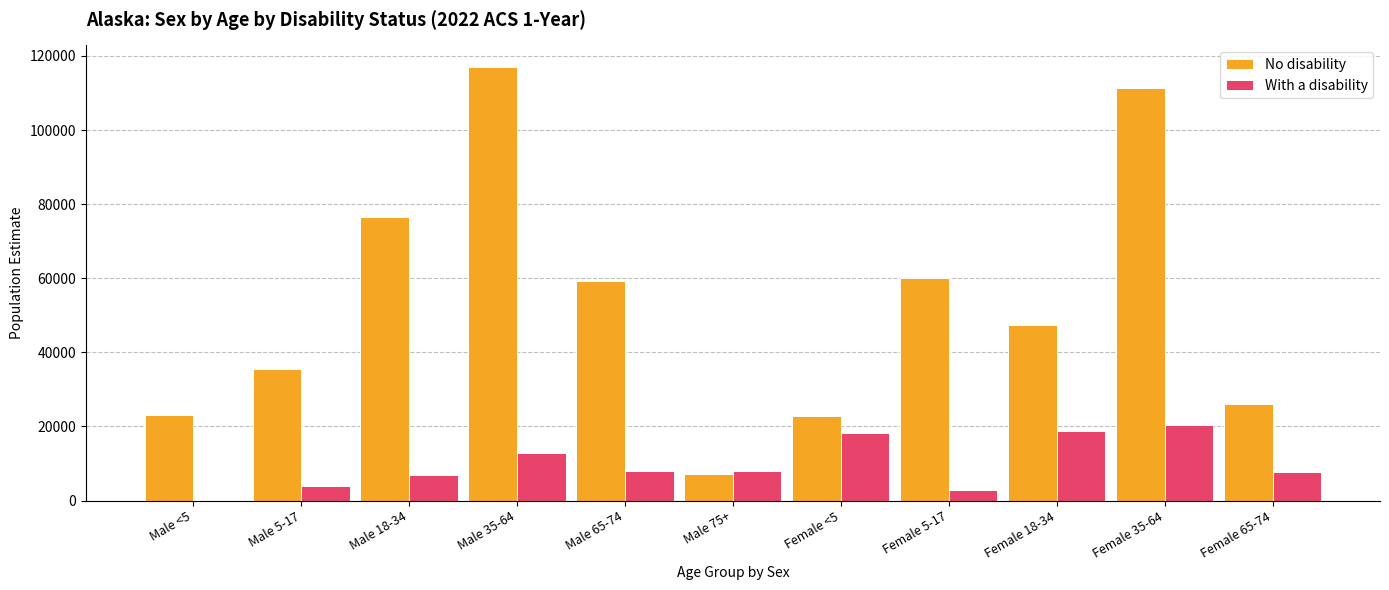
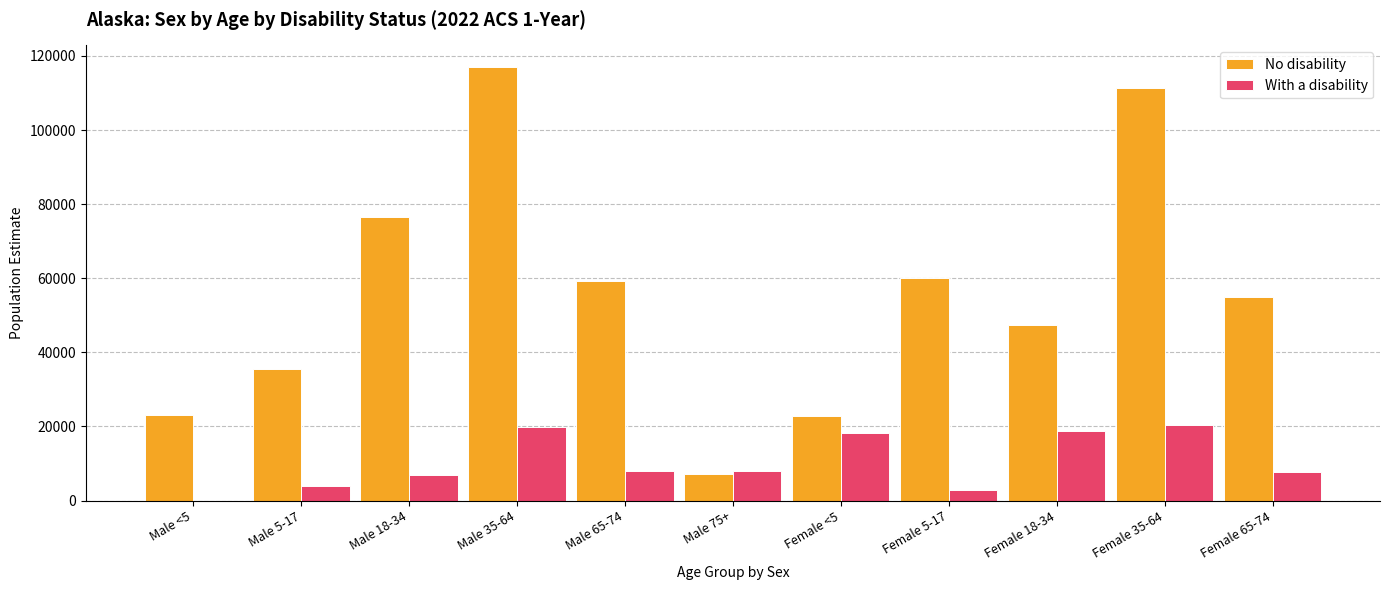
  {
    "No disability": {
      "Male <5": 23000,
      "Male 5-17": 36000,
      "Male 18-34": 76000,
      "Male 35-64": 117000,
      "Male 65-74": 59000,
      "Male 75+": 7000,
      "Female <5": 23000,
      "Female 5-17": 60000,
      "Female 18-34": 47000,
      "Female 35-64": 111000,
-     "Female 65-74": 26000
+     "Female 65-74": 55000
    },
    "With a disability": {
      "Male 5-17": 4000,
      "Male 18-34": 7000,
-     "Male 35-64": 13000,
+     "Male 35-64": 20000,
      "Male 65-74": 8000,
      "Male 75+": 8000,
      "Female <5": 18000,
      "Female 5-17": 3000,
      "Female 18-34": 19000,
      "Female 35-64": 20000,
      "Female 65-74": 8000
    }
  }
